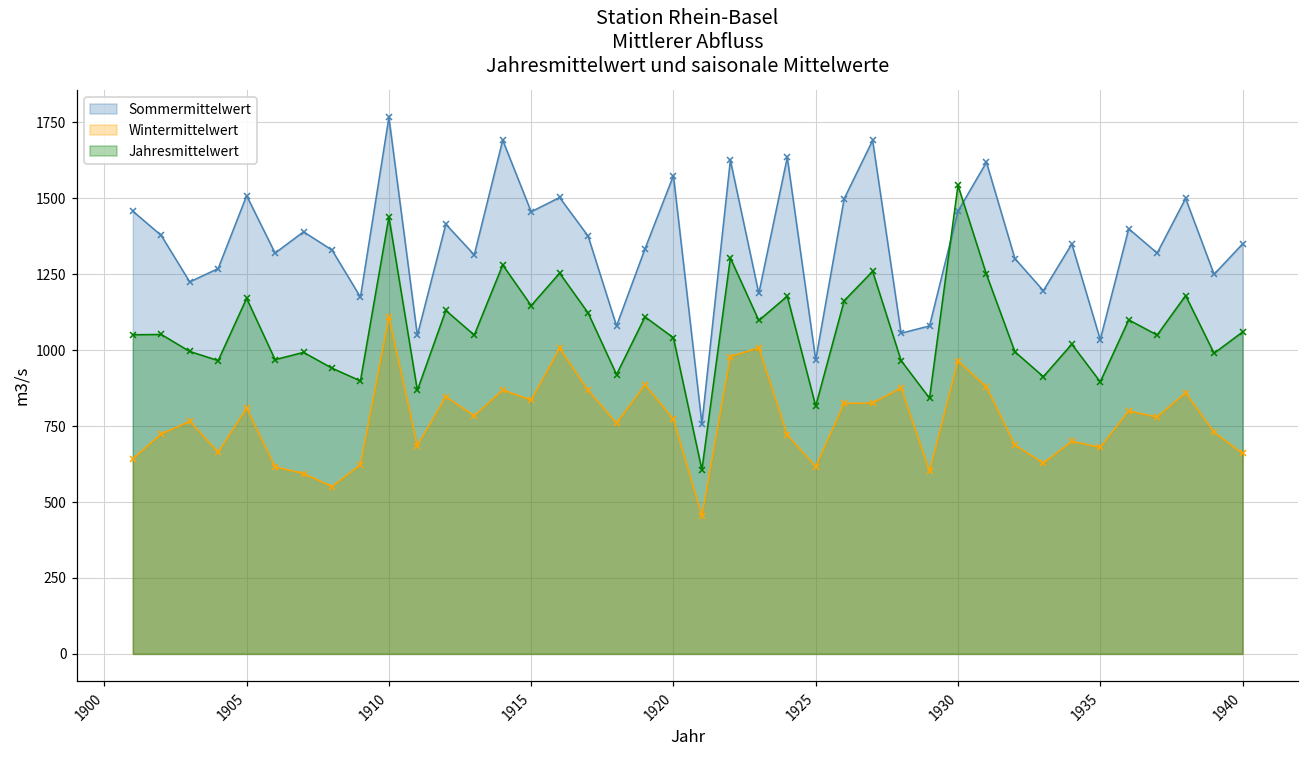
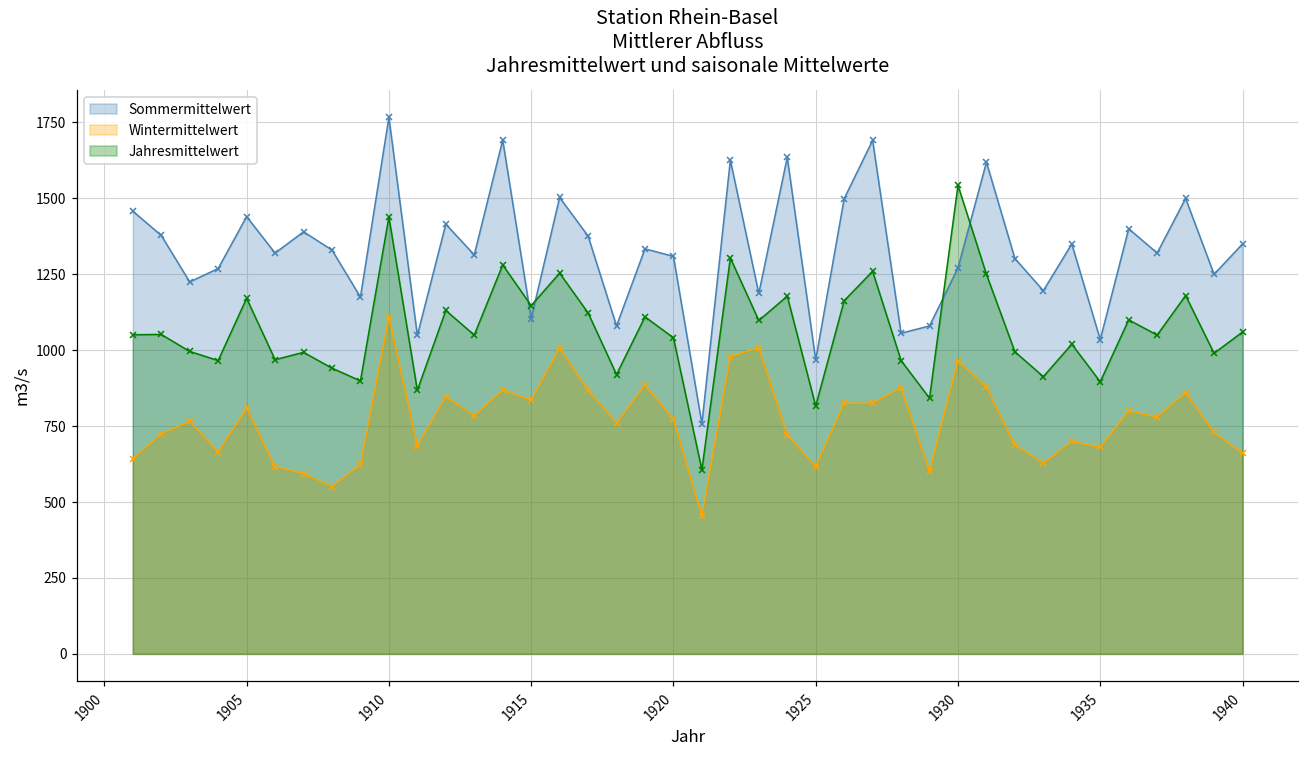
  {
    "Sommermittelwert": {
-     "1905": 1510,
+     "1905": 1440,
      "1910": 1770,
-     "1915": 1460,
-     "1920": 1580,
+     "1915": 1100,
+     "1920": 1310,
      "1925": 970,
-     "1930": 1460,
+     "1930": 1270,
      "1935": 1040,
      "1940": 1350
    },
    "Wintermittelwert": {
      "1905": 810,
      "1910": 1110,
      "1915": 840,
      "1920": 770,
      "1925": 620,
      "1930": 970,
      "1935": 680,
      "1940": 660
    },
    "Jahresmittelwert": {
      "1905": 1170,
      "1910": 1440,
      "1915": 1150,
      "1920": 1040,
      "1925": 820,
      "1930": 1540,
      "1935": 900,
      "1940": 1060
    }
  }
